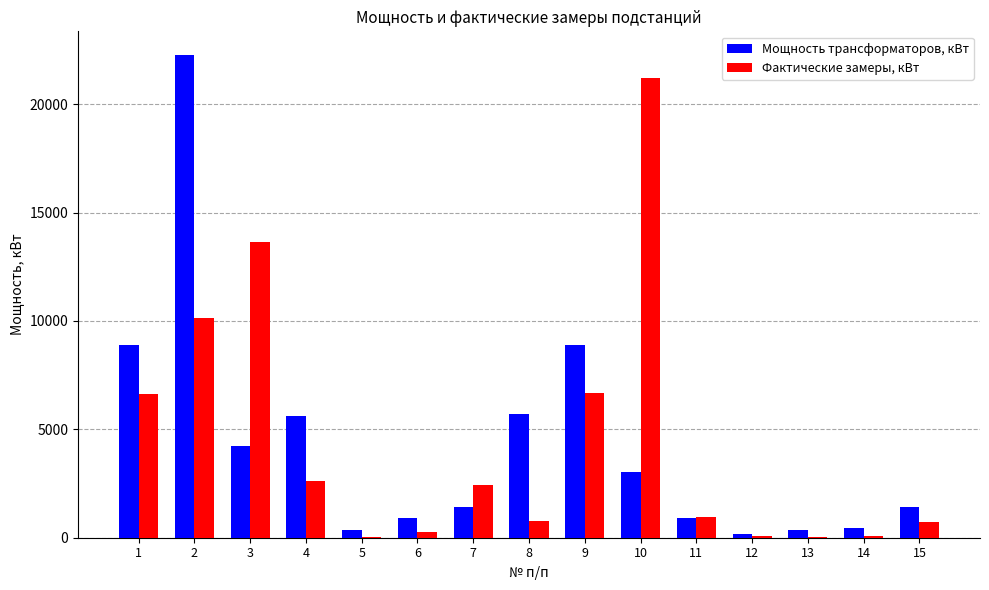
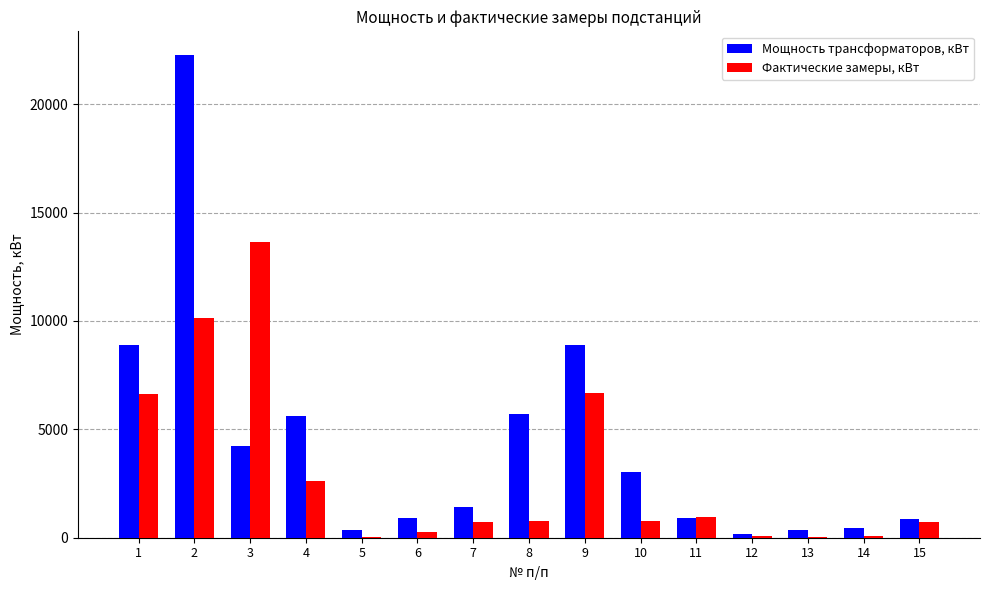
  {
    "Мощность трансформаторов, кВт": {
      "1": 8900,
      "2": 22300,
      "3": 4200,
      "4": 5600,
      "5": 400,
      "6": 900,
      "7": 1400,
      "8": 5700,
      "9": 8900,
      "10": 3100,
      "11": 900,
      "12": 200,
      "13": 400,
      "14": 500,
-     "15": 1400
+     "15": 900
    },
    "Фактические замеры, кВт": {
      "1": 6700,
      "2": 10100,
      "3": 13700,
      "4": 2600,
      "6": 300,
-     "7": 2400,
+     "7": 700,
      "8": 800,
      "9": 6700,
-     "10": 21200,
+     "10": 800,
      "11": 1000,
      "15": 700
    }
  }
